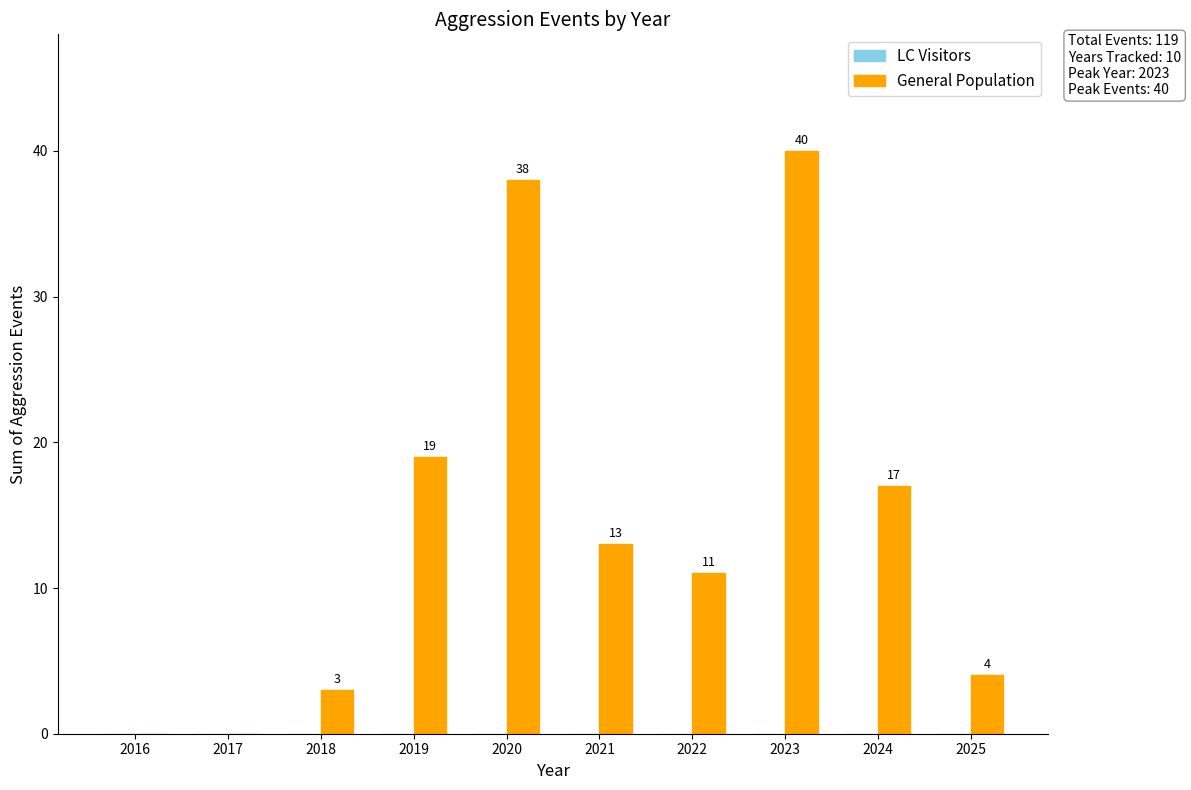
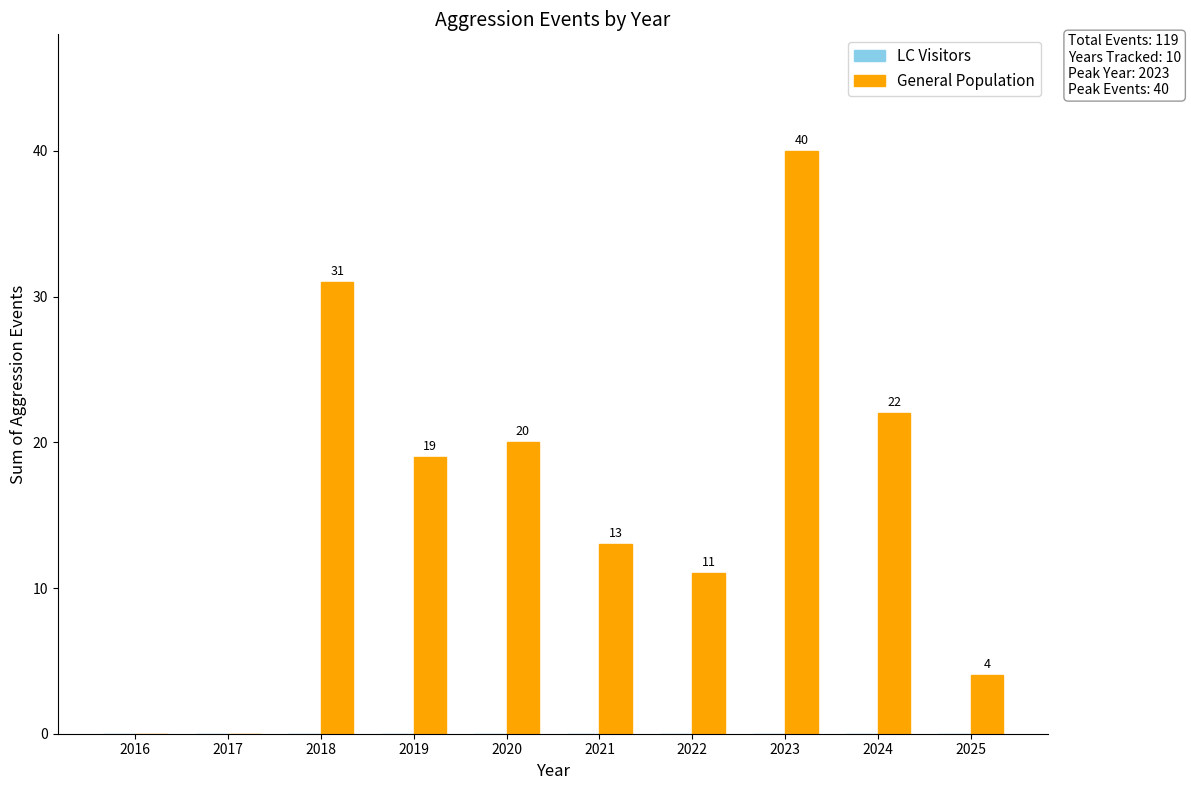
  {
    "LC Visitors": {
      "2016": 0.0,
      "2017": 0.0,
      "2018": 0.0,
      "2019": 0.0,
      "2020": 0.0,
      "2021": 0.0,
      "2022": 0.0,
      "2023": 0.0,
      "2024": 0.0,
      "2025": 0.0
    },
    "General Population": {
-     "2018": 3,
+     "2018": 31,
      "2019": 19,
-     "2020": 38,
+     "2020": 20,
      "2021": 13,
      "2022": 11,
      "2023": 40,
-     "2024": 17,
+     "2024": 22,
      "2025": 4
    }
  }
